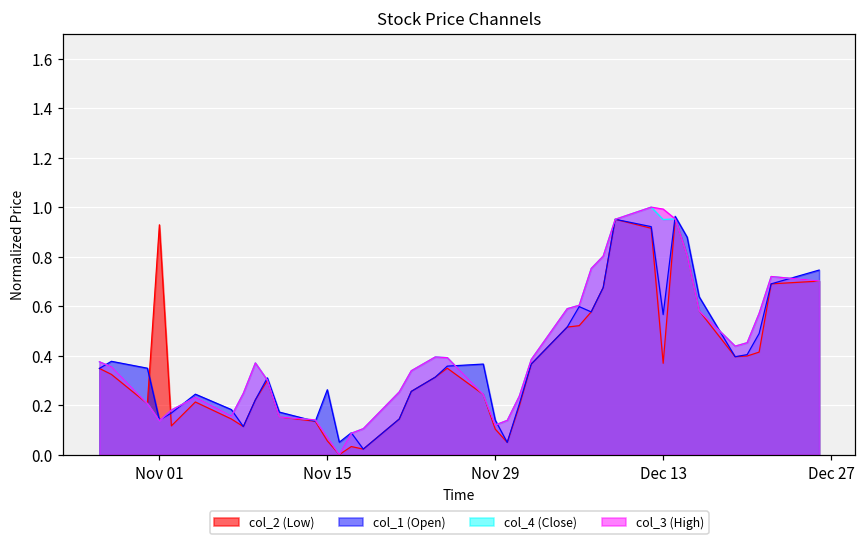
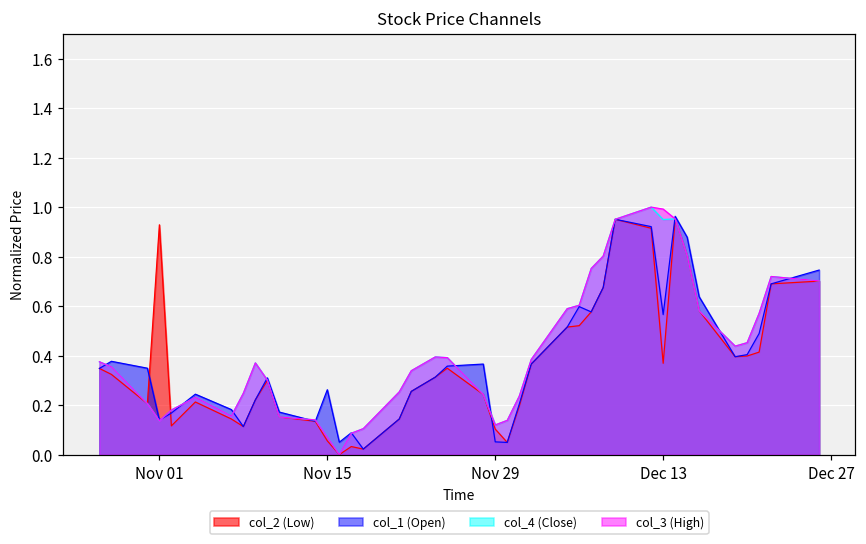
  {
    "col_2 (Low)": {
      "Nov 01": 0.93,
      "Nov 15": 0.06,
      "Nov 29": 0.10,
      "Dec 13": 0.37
    },
    "col_1 (Open)": {
      "Nov 15": 0.26,
-     "Nov 29": 0.14,
+     "Nov 29": 0.05,
      "Dec 13": 0.57
    },
    "col_4 (Close)": {
      "Dec 13": 0.95
    },
    "col_3 (High)": {
      "Dec 13": 0.99
    }
  }
